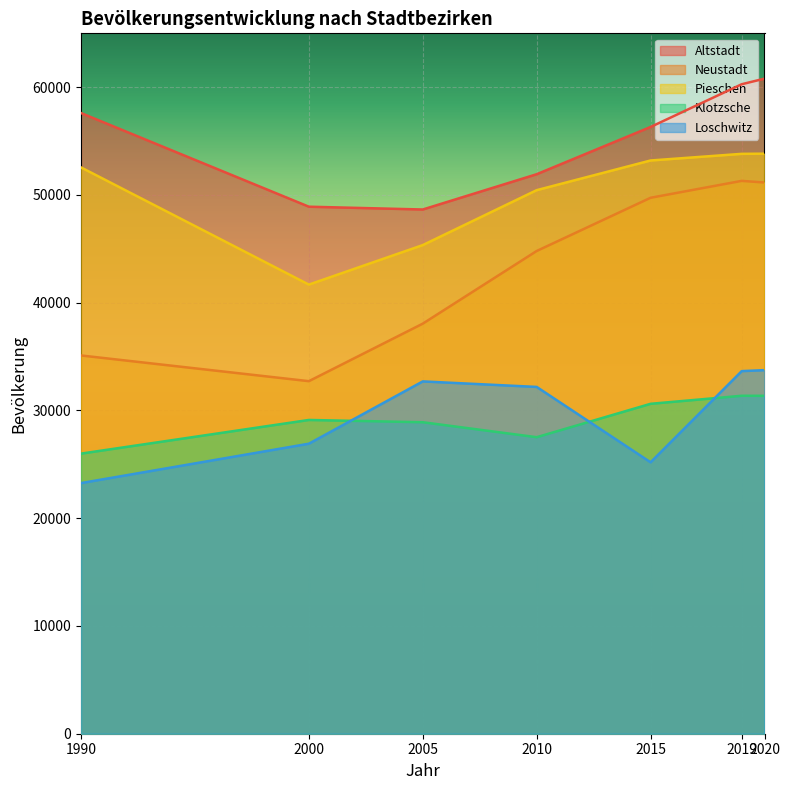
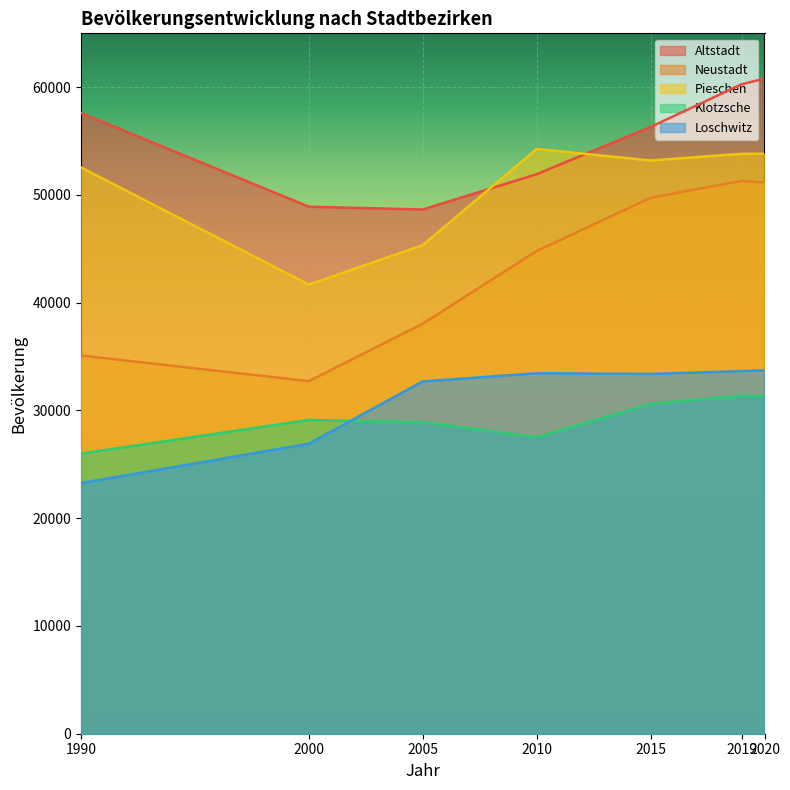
  {
    "Pieschen": {
      "1990": 52600,
      "2000": 41700,
      "2005": 45300,
-     "2010": 50400,
+     "2010": 54300,
      "2015": 53200
    },
    "Klotzsche": {
      "1990": 26000,
      "2000": 29100,
      "2005": 28900,
      "2010": 27500,
      "2015": 30600
    },
    "Loschwitz": {
      "1990": 23300,
      "2000": 26900,
      "2005": 32700,
-     "2010": 32200,
-     "2015": 25200
+     "2010": 33500,
+     "2015": 33400
    }
  }
